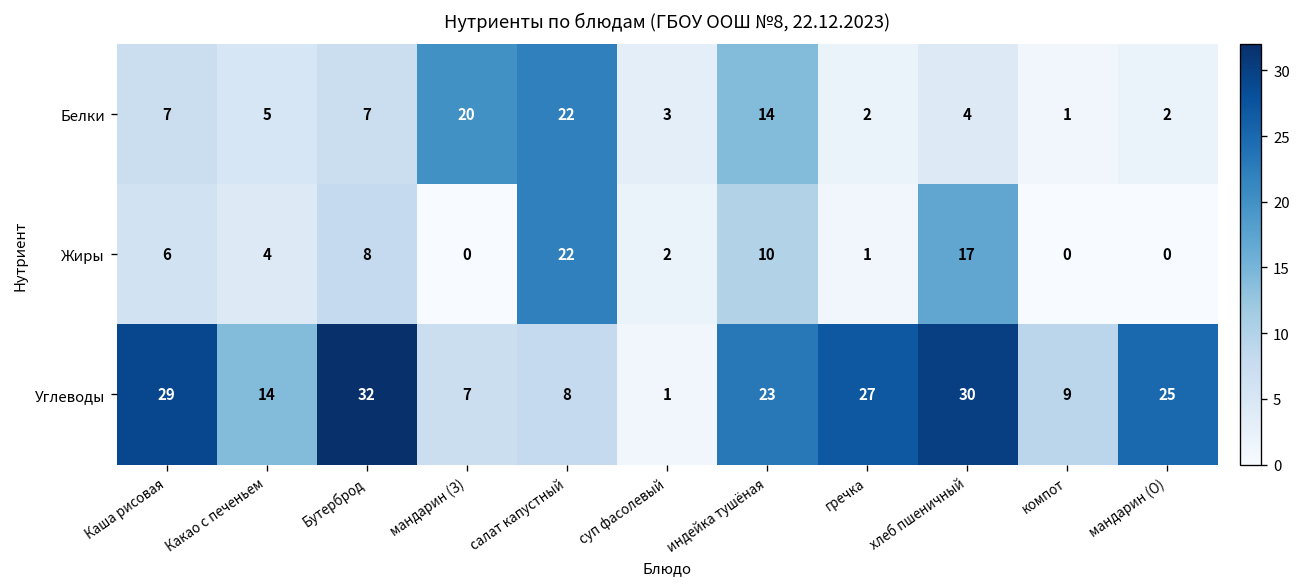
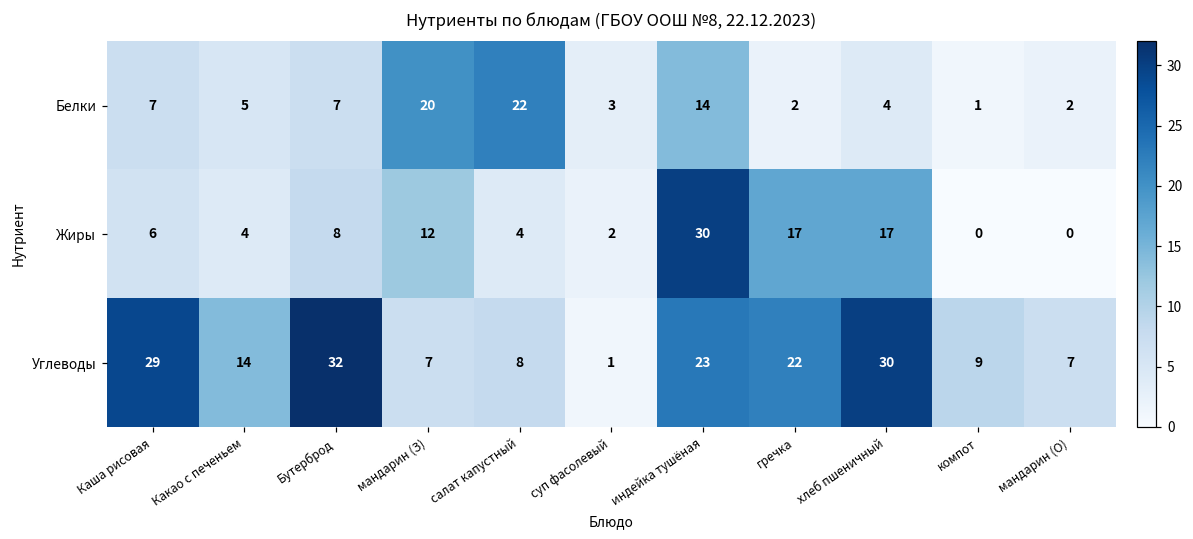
  {
    "Белки": {
      "Каша рисовая": 7,
      "Какао с печеньем": 5,
      "Бутерброд": 7,
      "мандарин (З)": 20,
      "салат капустный": 22,
      "суп фасолевый": 3,
      "индейка тушёная": 14,
      "гречка": 2,
      "хлеб пшеничный": 4,
      "компот": 1,
      "мандарин (О)": 2
    },
    "Жиры": {
      "Каша рисовая": 6,
      "Какао с печеньем": 4,
      "Бутерброд": 8,
-     "мандарин (З)": 0,
-     "салат капустный": 22,
+     "мандарин (З)": 12,
+     "салат капустный": 4,
      "суп фасолевый": 2,
-     "индейка тушёная": 10,
-     "гречка": 1,
+     "индейка тушёная": 30,
+     "гречка": 17,
      "хлеб пшеничный": 17,
      "компот": 0,
      "мандарин (О)": 0
    },
    "Углеводы": {
      "Каша рисовая": 29,
      "Какао с печеньем": 14,
      "Бутерброд": 32,
      "мандарин (З)": 7,
      "салат капустный": 8,
      "суп фасолевый": 1,
      "индейка тушёная": 23,
-     "гречка": 27,
+     "гречка": 22,
      "хлеб пшеничный": 30,
      "компот": 9,
-     "мандарин (О)": 25
+     "мандарин (О)": 7
    }
  }
